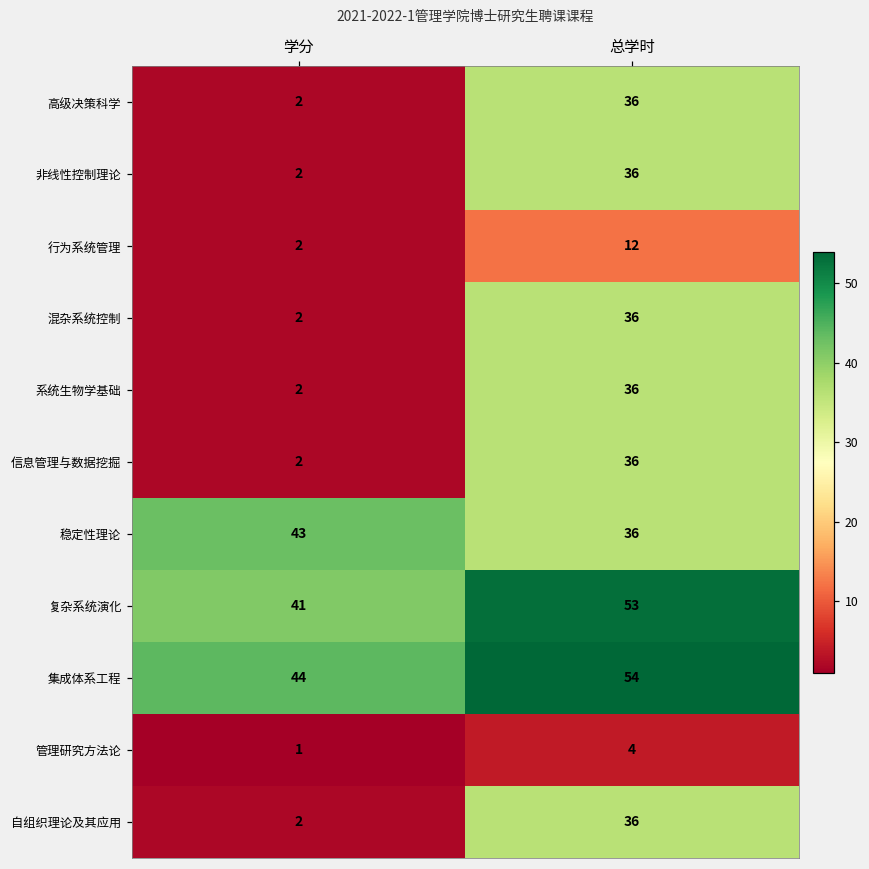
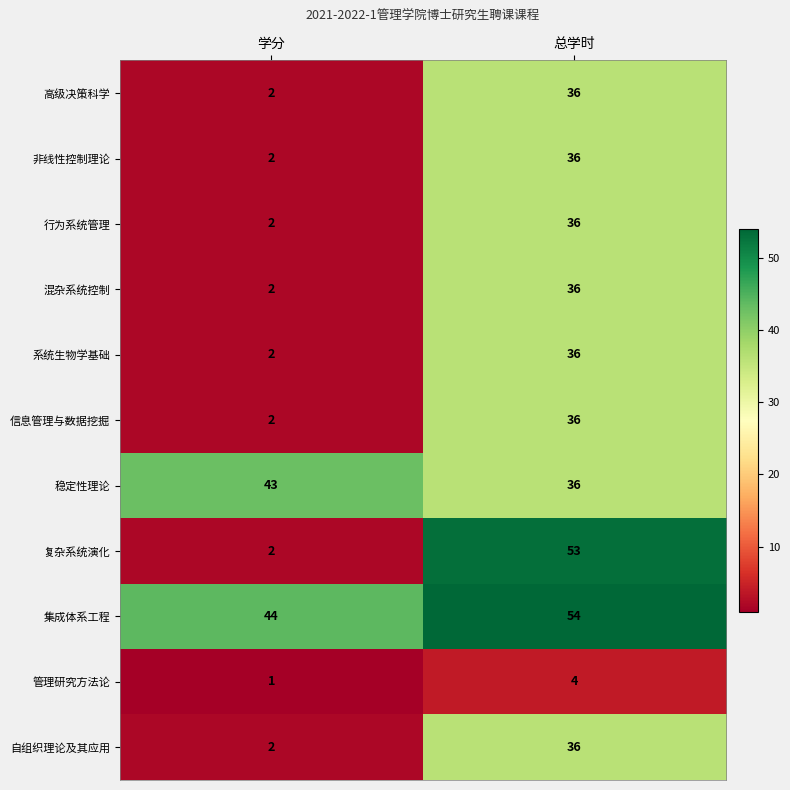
  {
    "高级决策科学": {
      "学分": 2,
      "总学时": 36
    },
    "非线性控制理论": {
      "学分": 2,
      "总学时": 36
    },
    "行为系统管理": {
      "学分": 2,
-     "总学时": 12
+     "总学时": 36
    },
    "混杂系统控制": {
      "学分": 2,
      "总学时": 36
    },
    "系统生物学基础": {
      "学分": 2,
      "总学时": 36
    },
    "信息管理与数据挖掘": {
      "学分": 2,
      "总学时": 36
    },
    "稳定性理论": {
      "学分": 43,
      "总学时": 36
    },
    "复杂系统演化": {
-     "学分": 41,
+     "学分": 2,
      "总学时": 53
    },
    "集成体系工程": {
      "学分": 44,
      "总学时": 54
    },
    "管理研究方法论": {
      "学分": 1,
      "总学时": 4
    },
    "自组织理论及其应用": {
      "学分": 2,
      "总学时": 36
    }
  }
